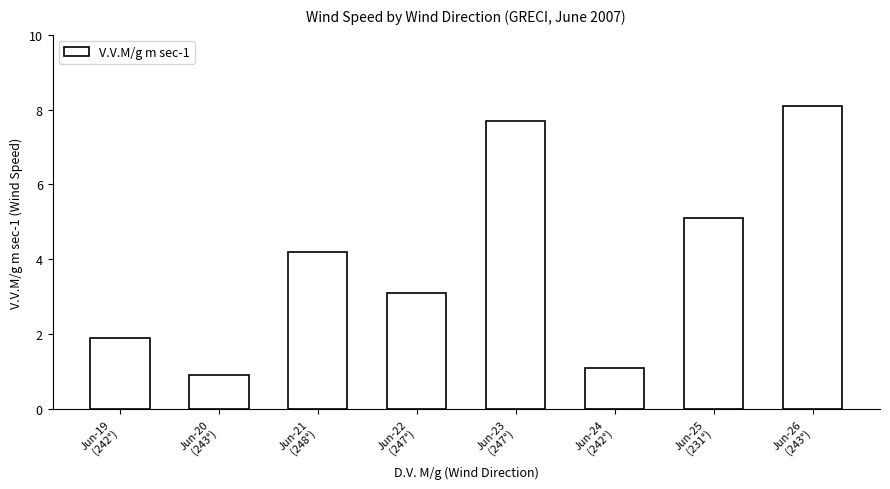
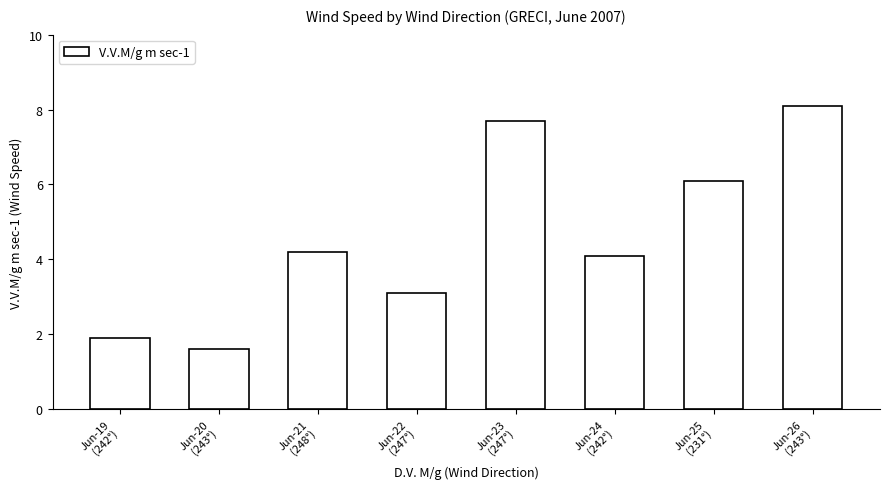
  {
    "Jun-19 (242°)": 1.9,
-   "Jun-20 (243°)": 0.9,
+   "Jun-20 (243°)": 1.6,
    "Jun-21 (248°)": 4.2,
    "Jun-22 (247°)": 3.1,
    "Jun-23 (247°)": 7.7,
-   "Jun-24 (242°)": 1.1,
-   "Jun-25 (231°)": 5.1,
+   "Jun-24 (242°)": 4.1,
+   "Jun-25 (231°)": 6.1,
    "Jun-26 (243°)": 8.1
  }
